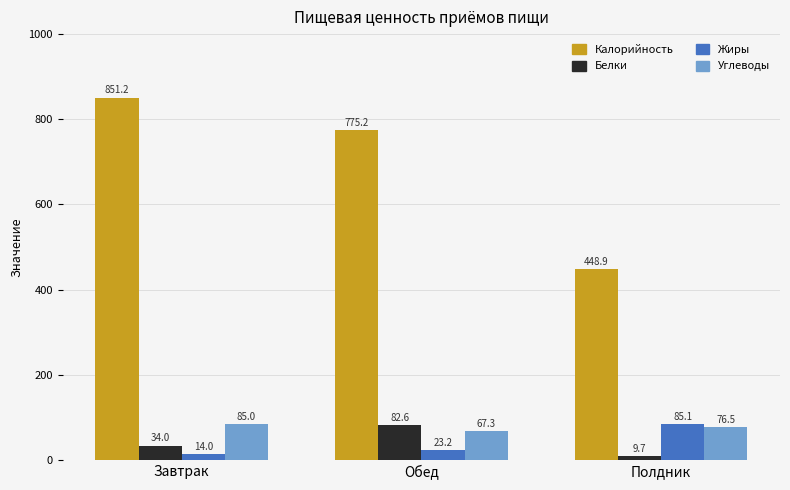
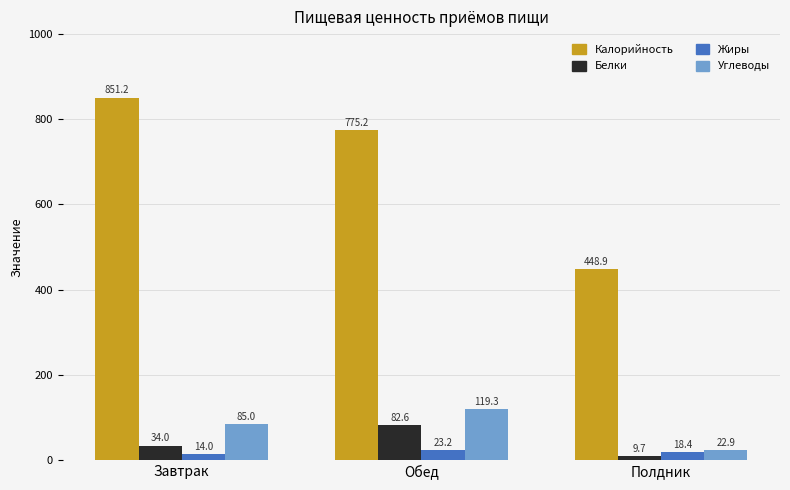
  {
    "Калорийность": {
      "Завтрак": 851.2,
      "Обед": 775.2,
      "Полдник": 448.9
    },
    "Белки": {
      "Завтрак": 34.0,
      "Обед": 82.6,
      "Полдник": 9.7
    },
    "Жиры": {
      "Завтрак": 14.0,
      "Обед": 23.2,
-     "Полдник": 85.1
+     "Полдник": 18.4
    },
    "Углеводы": {
      "Завтрак": 85.0,
-     "Обед": 67.3,
-     "Полдник": 76.5
+     "Обед": 119.3,
+     "Полдник": 22.9
    }
  }
